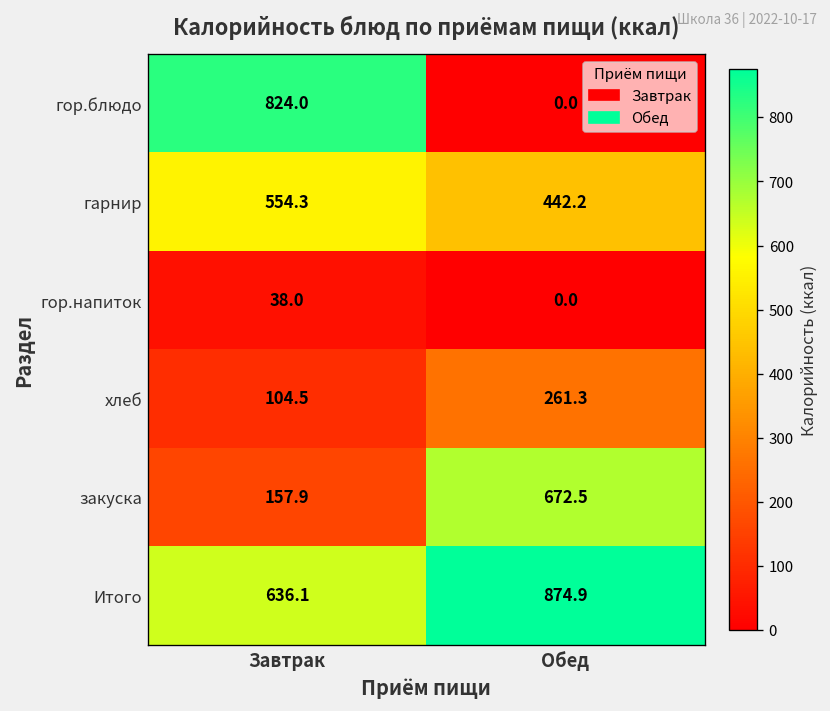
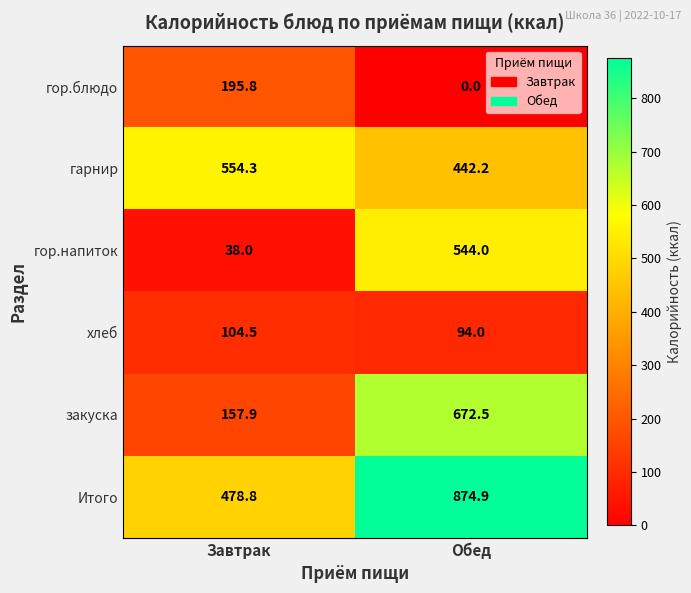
  {
    "гор.блюдо": {
-     "Завтрак": 824.0,
+     "Завтрак": 195.8,
      "Обед": 0.0
    },
    "гарнир": {
      "Завтрак": 554.3,
      "Обед": 442.2
    },
    "гор.напиток": {
      "Завтрак": 38.0,
-     "Обед": 0.0
+     "Обед": 544.0
    },
    "хлеб": {
      "Завтрак": 104.5,
-     "Обед": 261.3
+     "Обед": 94.0
    },
    "закуска": {
      "Завтрак": 157.9,
      "Обед": 672.5
    },
    "Итого": {
-     "Завтрак": 636.1,
+     "Завтрак": 478.8,
      "Обед": 874.9
    }
  }
